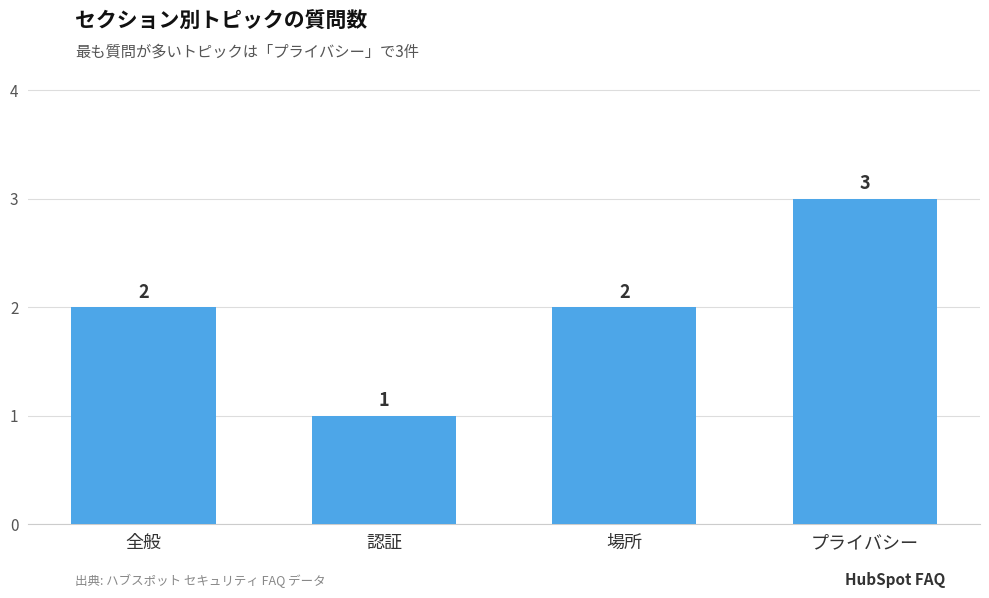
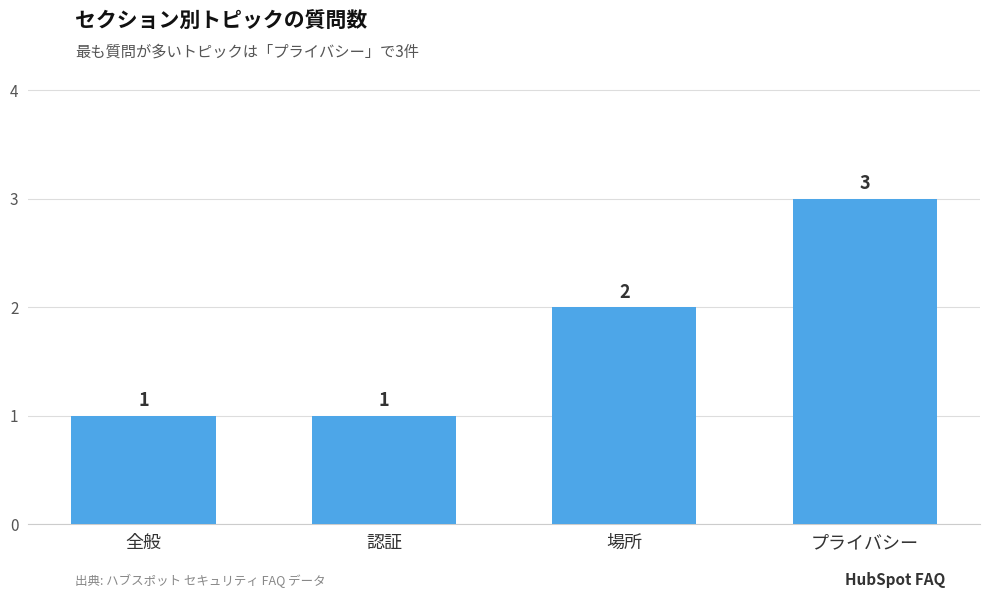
  {
-   "全般": 2,
+   "全般": 1,
    "認証": 1,
    "場所": 2,
    "プライバシー": 3
  }
